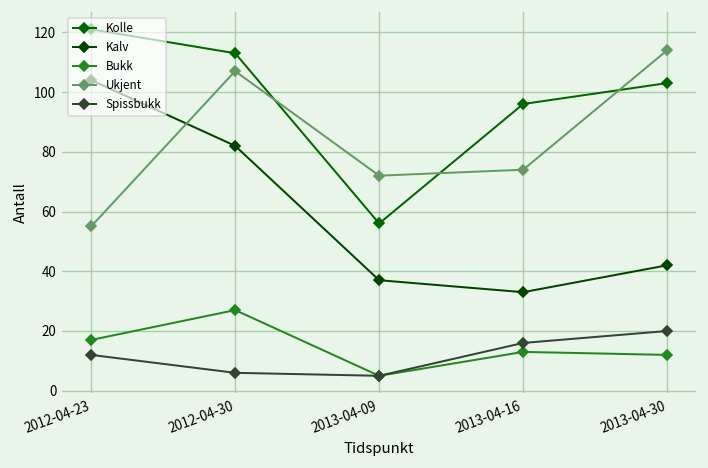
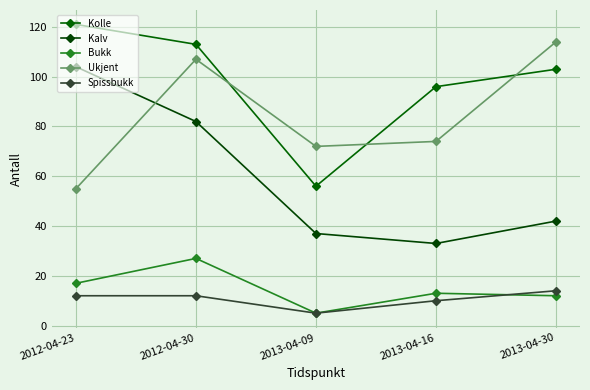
  {
    "Ukjent": {
      "2012-04-23": 55,
      "2012-04-30": 107,
      "2013-04-09": 72,
      "2013-04-16": 74,
      "2013-04-30": 114
    },
    "Spissbukk": {
      "2012-04-23": 12,
-     "2012-04-30": 6,
-     "2013-04-16": 16,
-     "2013-04-30": 20
+     "2012-04-30": 12,
+     "2013-04-16": 10,
+     "2013-04-30": 14
    }
  }
